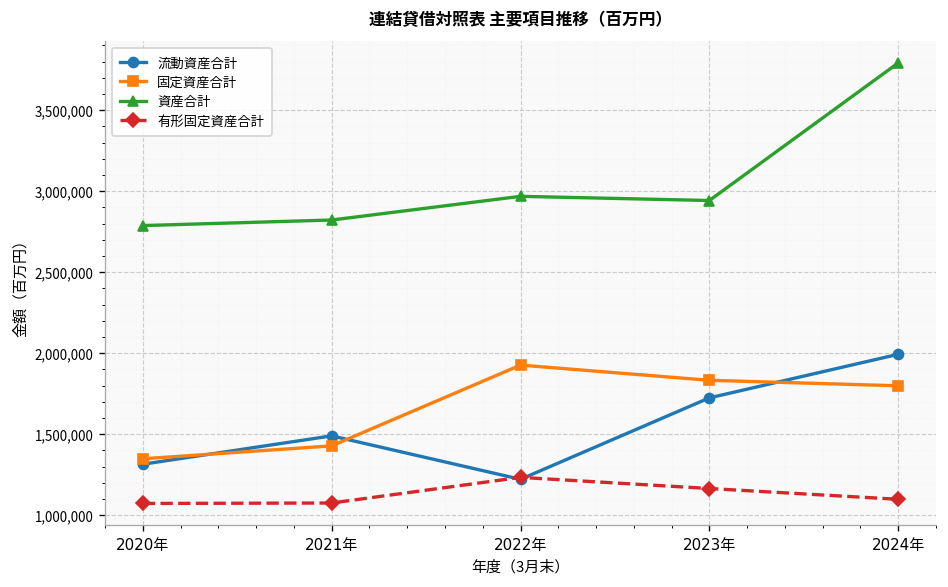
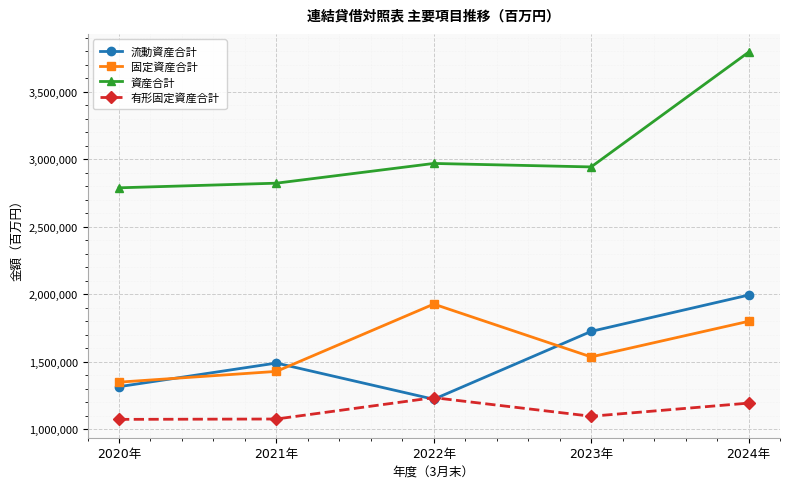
  {
    "流動資産合計": {
      "2020年": "1,310,000",
      "2021年": "1,490,000",
      "2023年": "1,720,000",
      "2024年": "1,990,000"
    },
    "固定資産合計": {
      "2020年": "1,350,000",
      "2021年": "1,430,000",
      "2022年": "1,930,000",
-     "2023年": "1,830,000",
+     "2023年": "1,540,000",
      "2024年": "1,800,000"
    },
    "資産合計": {
      "2020年": "2,790,000",
      "2021年": "2,820,000",
      "2022年": "2,970,000",
      "2023年": "2,940,000",
      "2024年": "3,790,000"
    },
    "有形固定資産合計": {
      "2020年": "1,070,000",
      "2021年": "1,080,000",
-     "2023年": "1,160,000",
-     "2024年": "1,100,000"
+     "2023年": "1,100,000",
+     "2024年": "1,190,000"
    }
  }
